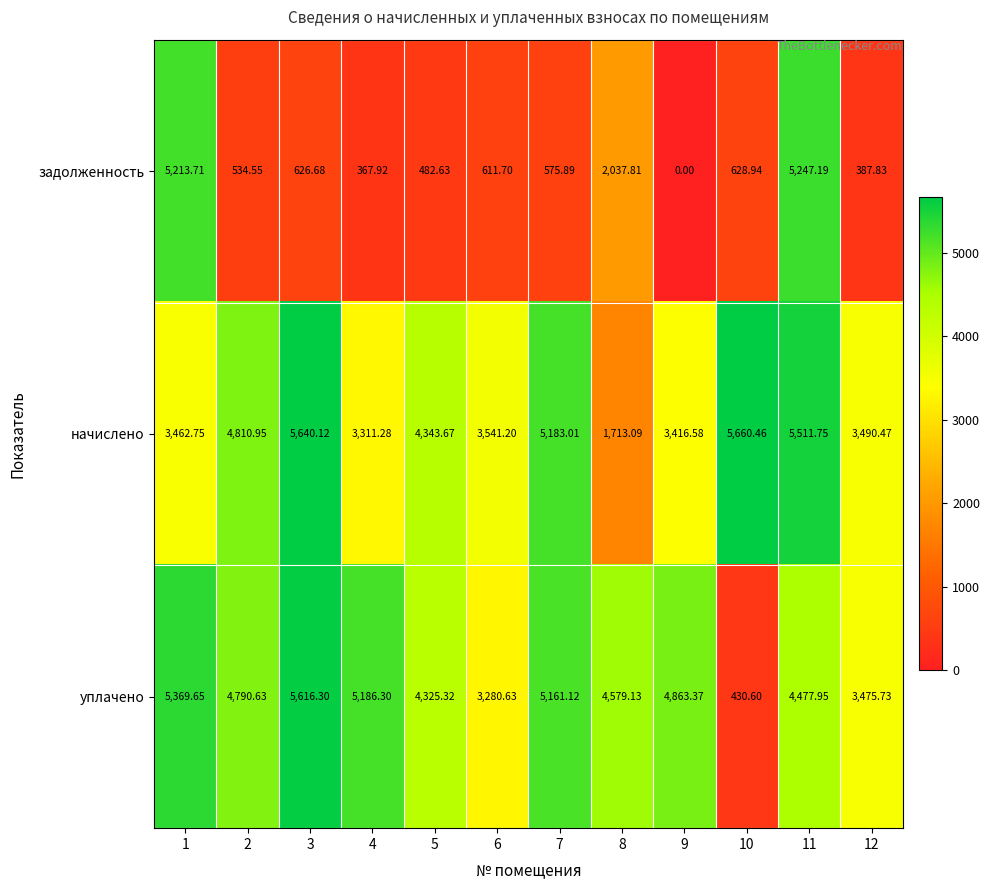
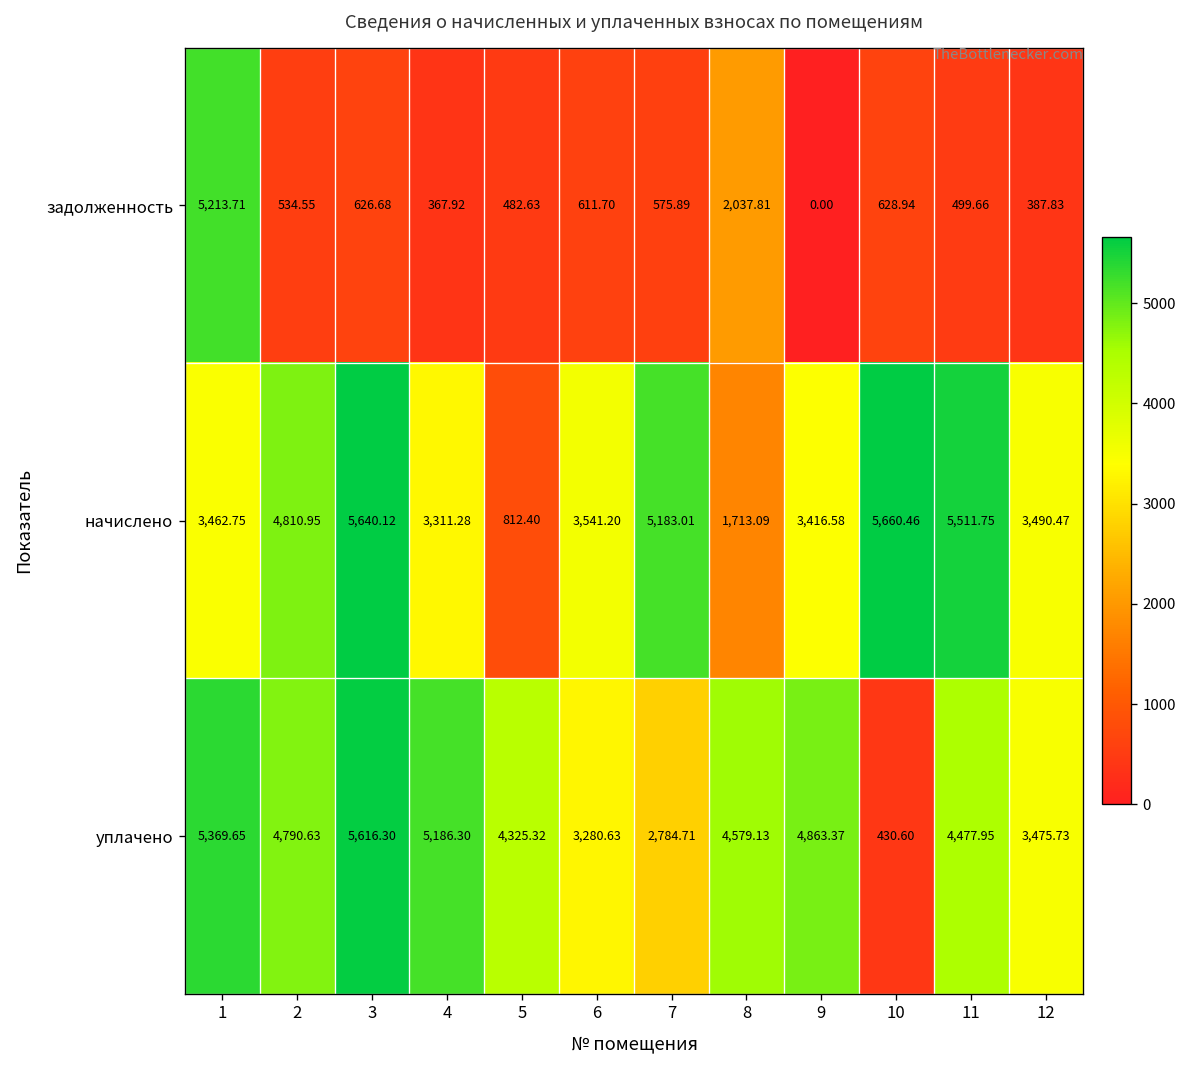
  {
    "задолженность": {
      "1": "5,213.71",
      "2": "534.55",
      "3": "626.68",
      "4": "367.92",
      "5": "482.63",
      "6": "611.70",
      "7": "575.89",
      "8": "2,037.81",
      "9": "0.00",
      "10": "628.94",
-     "11": "5,247.19",
+     "11": "499.66",
      "12": "387.83"
    },
    "начислено": {
      "1": "3,462.75",
      "2": "4,810.95",
      "3": "5,640.12",
      "4": "3,311.28",
-     "5": "4,343.67",
+     "5": "812.40",
      "6": "3,541.20",
      "7": "5,183.01",
      "8": "1,713.09",
      "9": "3,416.58",
      "10": "5,660.46",
      "11": "5,511.75",
      "12": "3,490.47"
    },
    "уплачено": {
      "1": "5,369.65",
      "2": "4,790.63",
      "3": "5,616.30",
      "4": "5,186.30",
      "5": "4,325.32",
      "6": "3,280.63",
-     "7": "5,161.12",
+     "7": "2,784.71",
      "8": "4,579.13",
      "9": "4,863.37",
      "10": "430.60",
      "11": "4,477.95",
      "12": "3,475.73"
    }
  }
